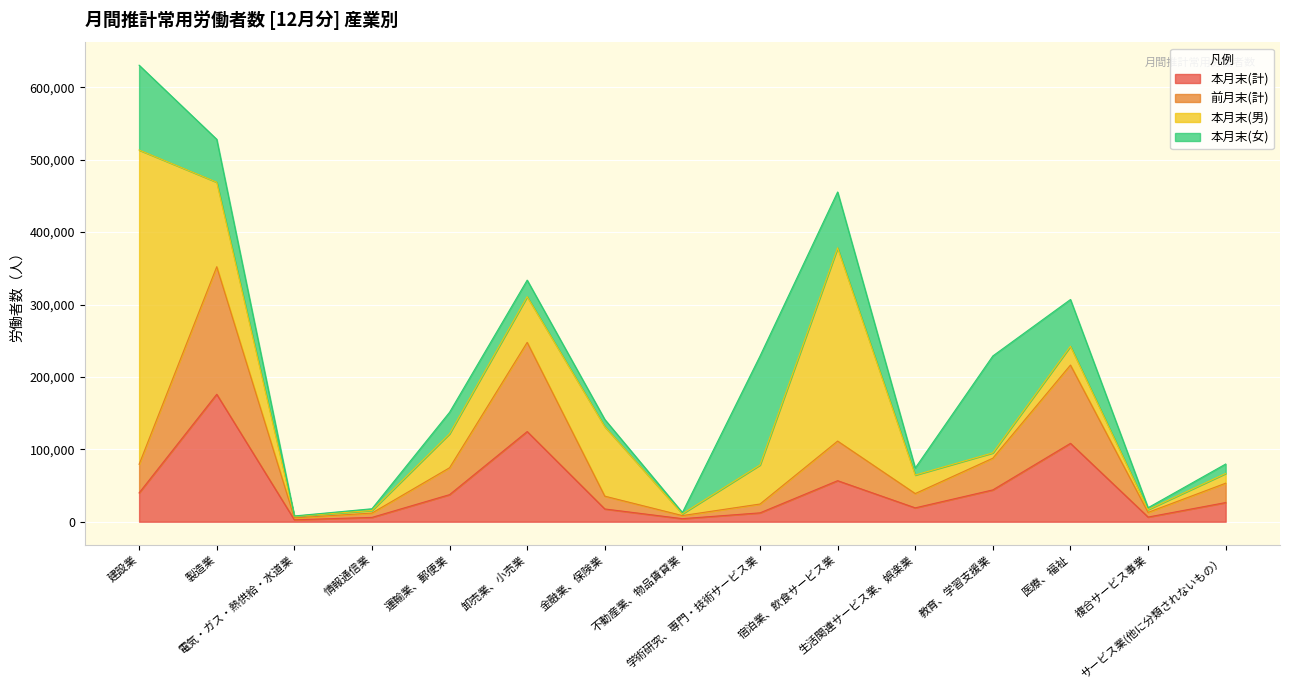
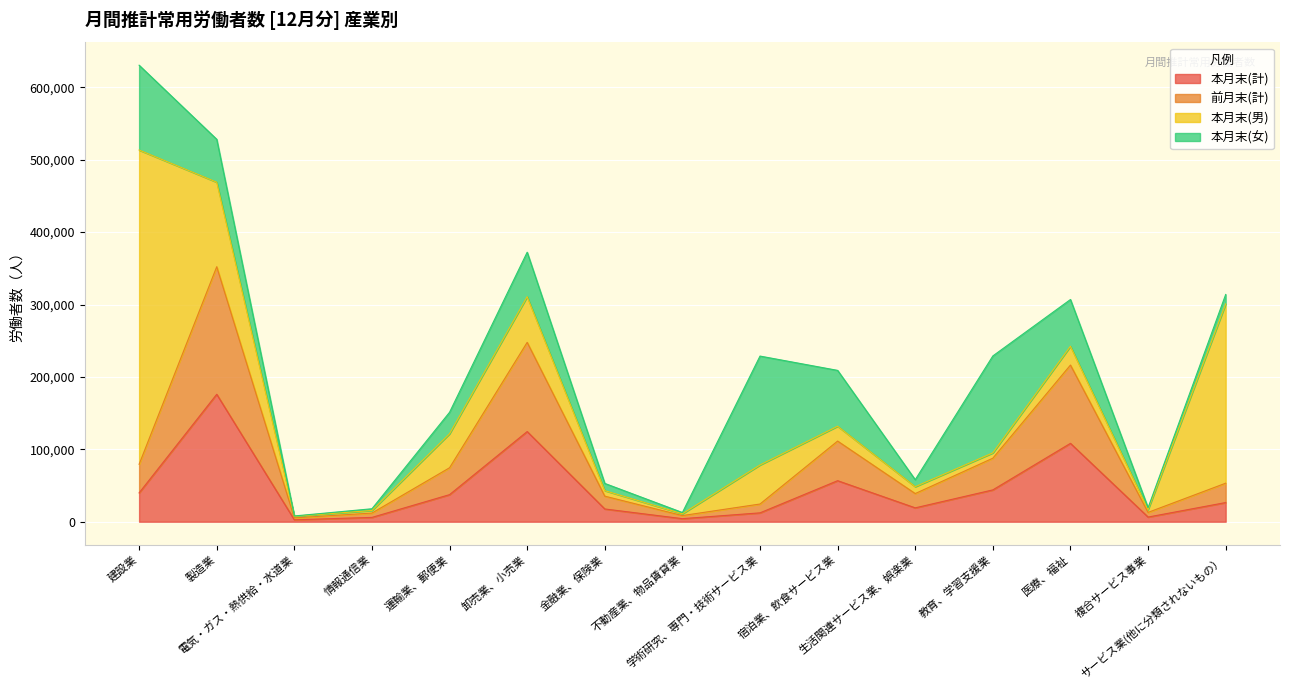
  {
    "本月末(男)": {
      "建設業": "430,000",
      "製造業": "120,000",
      "運輸業、郵便業": "50,000",
      "卸売業、小売業": "60,000",
-     "金融業、保険業": "100,000",
+     "金融業、保険業": "10,000",
      "学術研究、専門・技術サービス業": "50,000",
-     "宿泊業、飲食サービス業": "270,000",
-     "生活関連サービス業、娯楽業": "30,000",
+     "宿泊業、飲食サービス業": "20,000",
+     "生活関連サービス業、娯楽業": "10,000",
      "教育、学習支援業": "10,000",
      "医療、福祉": "30,000",
-     "サービス業(他に分類されないもの）": "10,000"
+     "サービス業(他に分類されないもの）": "250,000"
    },
    "本月末(女)": {
      "建設業": "120,000",
      "製造業": "60,000",
      "運輸業、郵便業": "30,000",
-     "卸売業、小売業": "20,000",
+     "卸売業、小売業": "60,000",
      "金融業、保険業": "10,000",
      "学術研究、専門・技術サービス業": "150,000",
      "宿泊業、飲食サービス業": "80,000",
      "生活関連サービス業、娯楽業": "10,000",
      "教育、学習支援業": "130,000",
      "医療、福祉": "60,000",
      "サービス業(他に分類されないもの）": "10,000"
    }
  }
